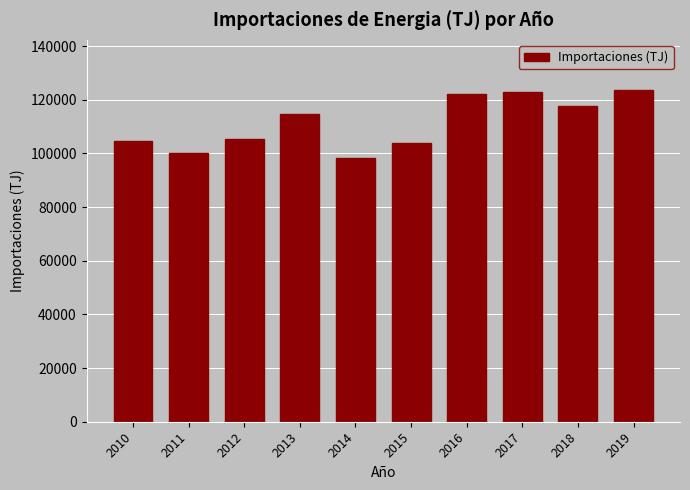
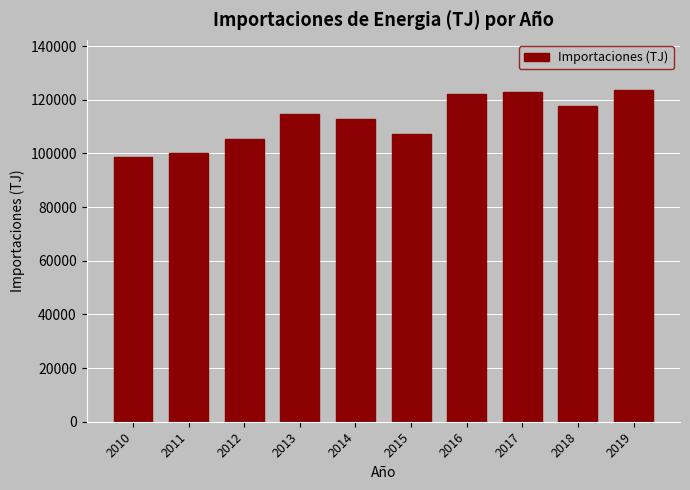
  {
-   "2010": 105000,
+   "2010": 99000,
    "2011": 100000,
    "2012": 106000,
    "2013": 115000,
-   "2014": 98000,
-   "2015": 104000,
+   "2014": 113000,
+   "2015": 107000,
    "2016": 122000,
    "2017": 123000,
    "2018": 118000,
    "2019": 124000
  }
